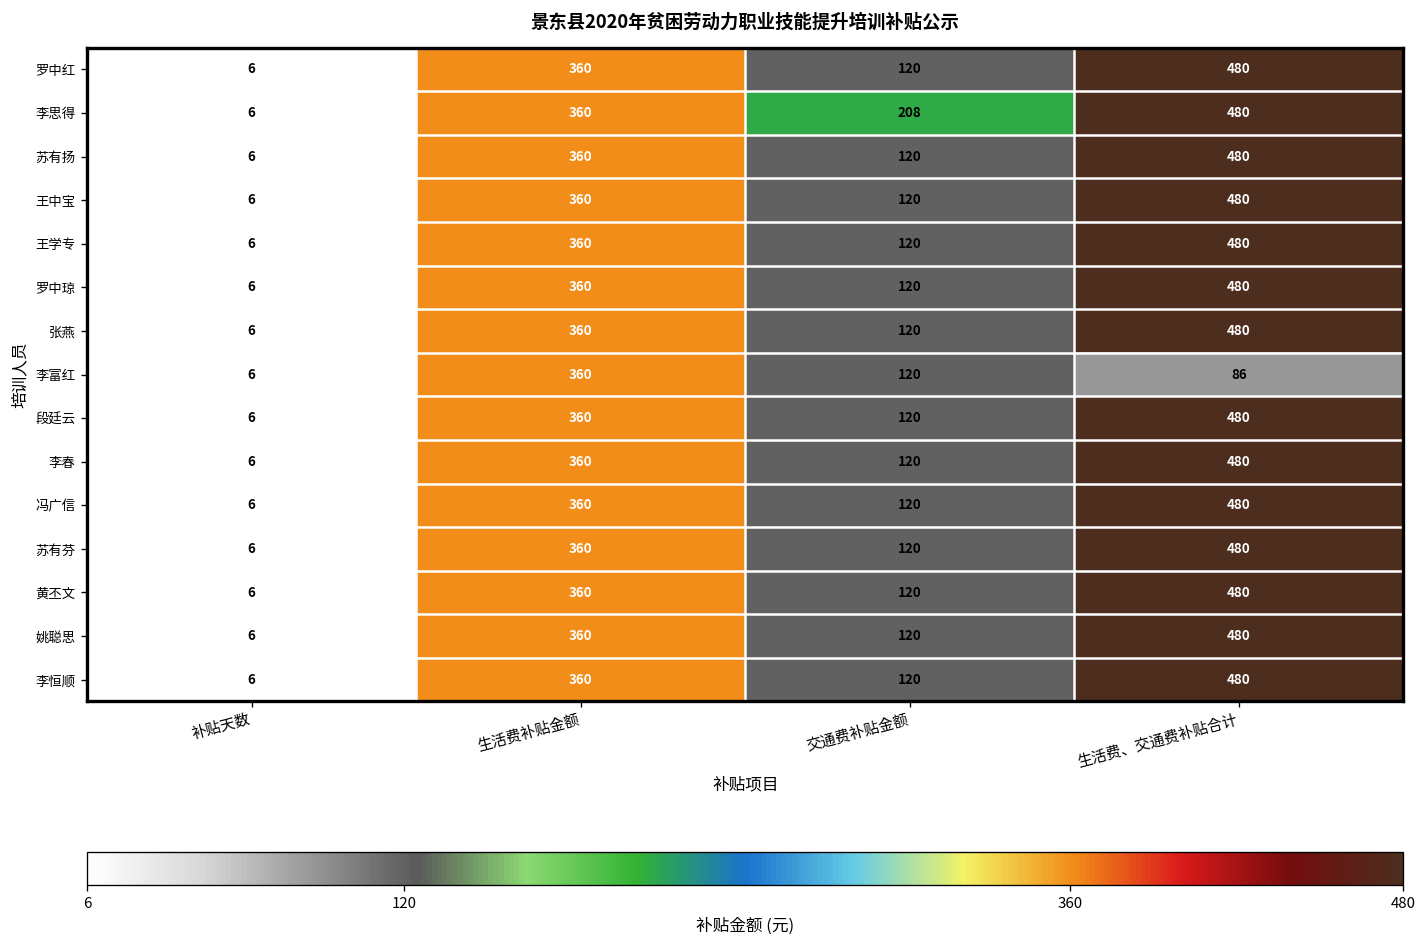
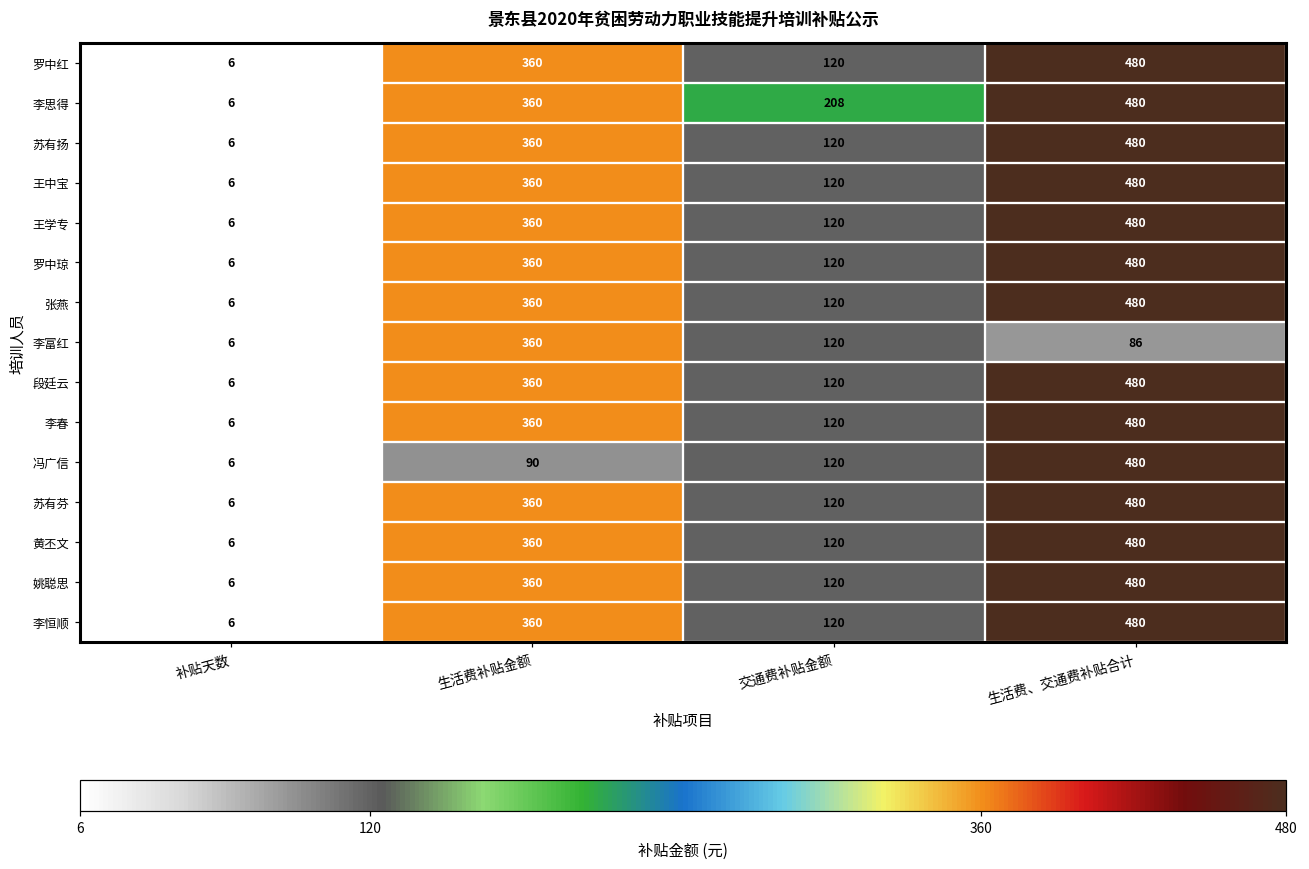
  {
    "罗中红": {
      "补贴天数": 6,
      "生活费补贴金额": 360,
      "交通费补贴金额": 120,
      "生活费、交通费补贴合计": 480
    },
    "李思得": {
      "补贴天数": 6,
      "生活费补贴金额": 360,
      "交通费补贴金额": 208,
      "生活费、交通费补贴合计": 480
    },
    "苏有扬": {
      "补贴天数": 6,
      "生活费补贴金额": 360,
      "交通费补贴金额": 120,
      "生活费、交通费补贴合计": 480
    },
    "王中宝": {
      "补贴天数": 6,
      "生活费补贴金额": 360,
      "交通费补贴金额": 120,
      "生活费、交通费补贴合计": 480
    },
    "王学专": {
      "补贴天数": 6,
      "生活费补贴金额": 360,
      "交通费补贴金额": 120,
      "生活费、交通费补贴合计": 480
    },
    "罗中琼": {
      "补贴天数": 6,
      "生活费补贴金额": 360,
      "交通费补贴金额": 120,
      "生活费、交通费补贴合计": 480
    },
    "张燕": {
      "补贴天数": 6,
      "生活费补贴金额": 360,
      "交通费补贴金额": 120,
      "生活费、交通费补贴合计": 480
    },
    "李富红": {
      "补贴天数": 6,
      "生活费补贴金额": 360,
      "交通费补贴金额": 120,
      "生活费、交通费补贴合计": 86
    },
    "段廷云": {
      "补贴天数": 6,
      "生活费补贴金额": 360,
      "交通费补贴金额": 120,
      "生活费、交通费补贴合计": 480
    },
    "李春": {
      "补贴天数": 6,
      "生活费补贴金额": 360,
      "交通费补贴金额": 120,
      "生活费、交通费补贴合计": 480
    },
    "冯广信": {
      "补贴天数": 6,
-     "生活费补贴金额": 360,
+     "生活费补贴金额": 90,
      "交通费补贴金额": 120,
      "生活费、交通费补贴合计": 480
    },
    "苏有芬": {
      "补贴天数": 6,
      "生活费补贴金额": 360,
      "交通费补贴金额": 120,
      "生活费、交通费补贴合计": 480
    },
    "黄丕文": {
      "补贴天数": 6,
      "生活费补贴金额": 360,
      "交通费补贴金额": 120,
      "生活费、交通费补贴合计": 480
    },
    "姚聪思": {
      "补贴天数": 6,
      "生活费补贴金额": 360,
      "交通费补贴金额": 120,
      "生活费、交通费补贴合计": 480
    },
    "李恒顺": {
      "补贴天数": 6,
      "生活费补贴金额": 360,
      "交通费补贴金额": 120,
      "生活费、交通费补贴合计": 480
    }
  }
